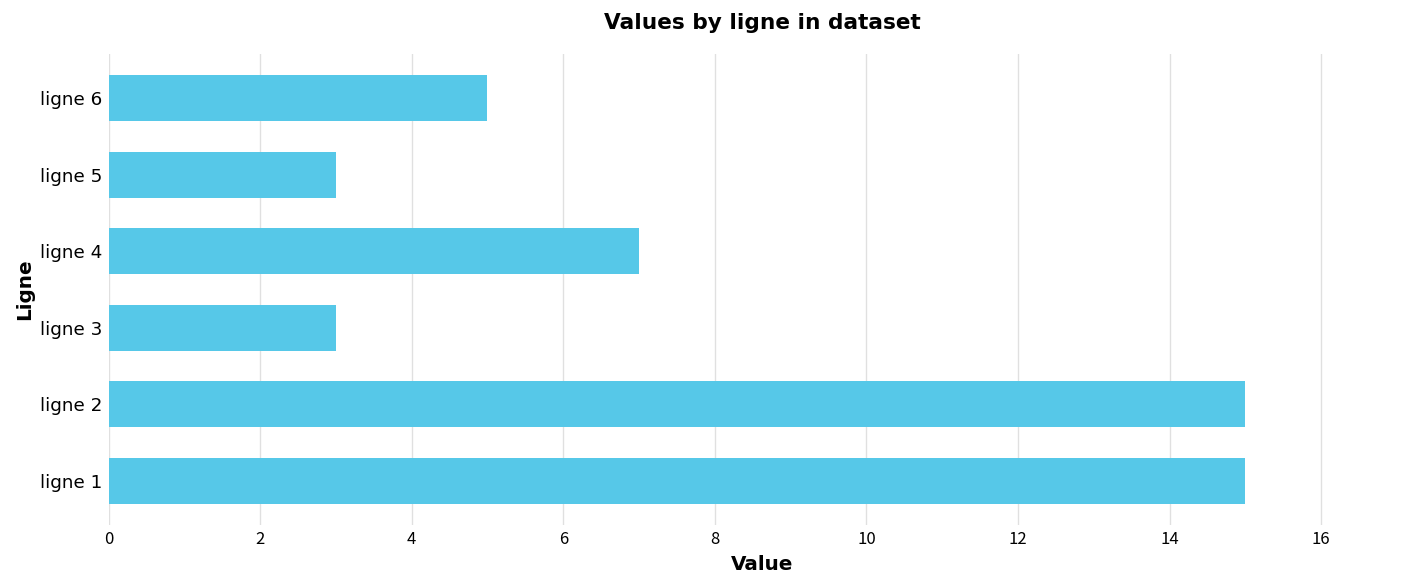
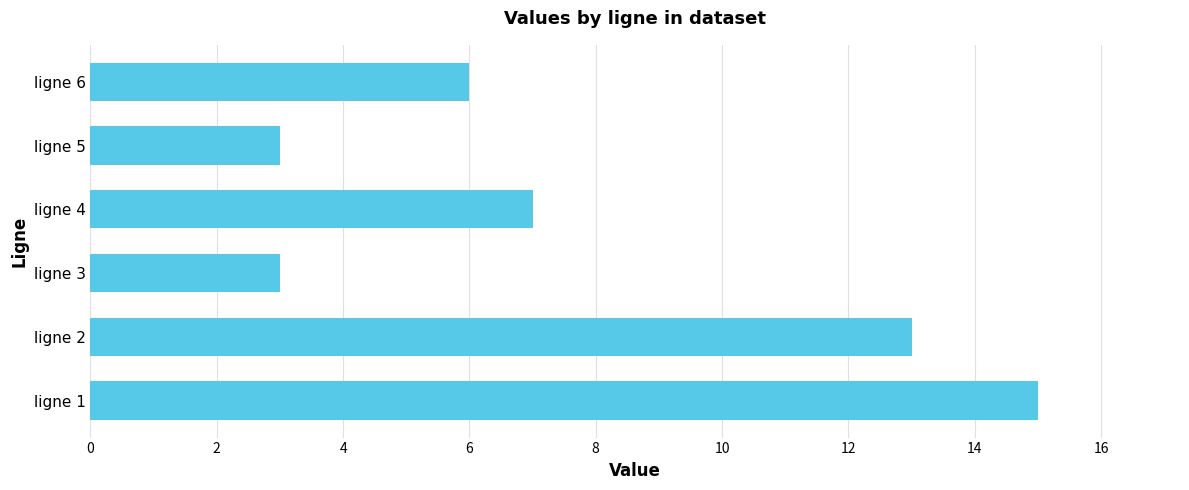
  {
-   "ligne 6": 5,
+   "ligne 6": 6,
    "ligne 5": 3,
    "ligne 4": 7,
    "ligne 3": 3,
-   "ligne 2": 15,
+   "ligne 2": 13,
    "ligne 1": 15
  }
